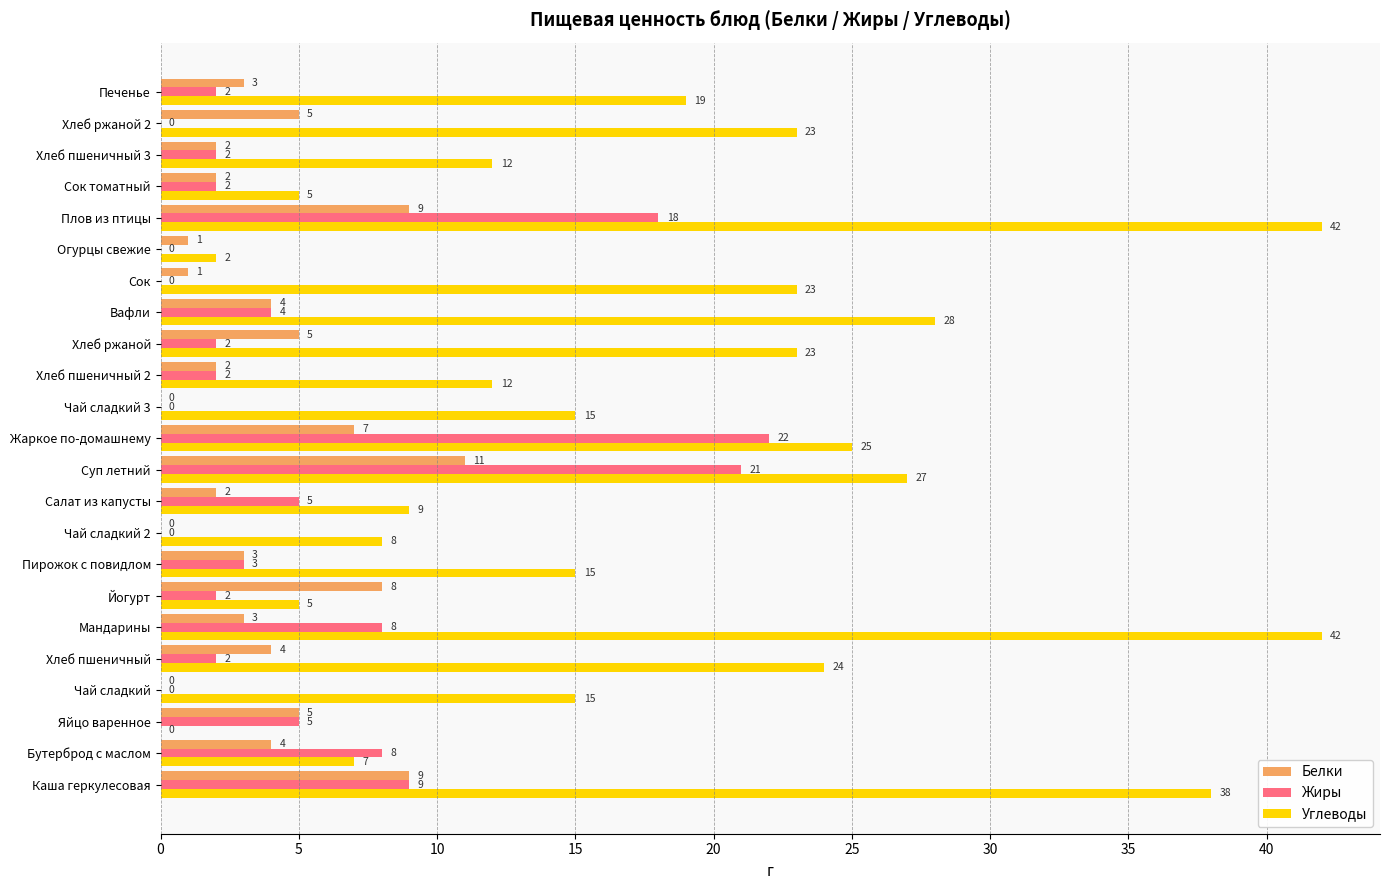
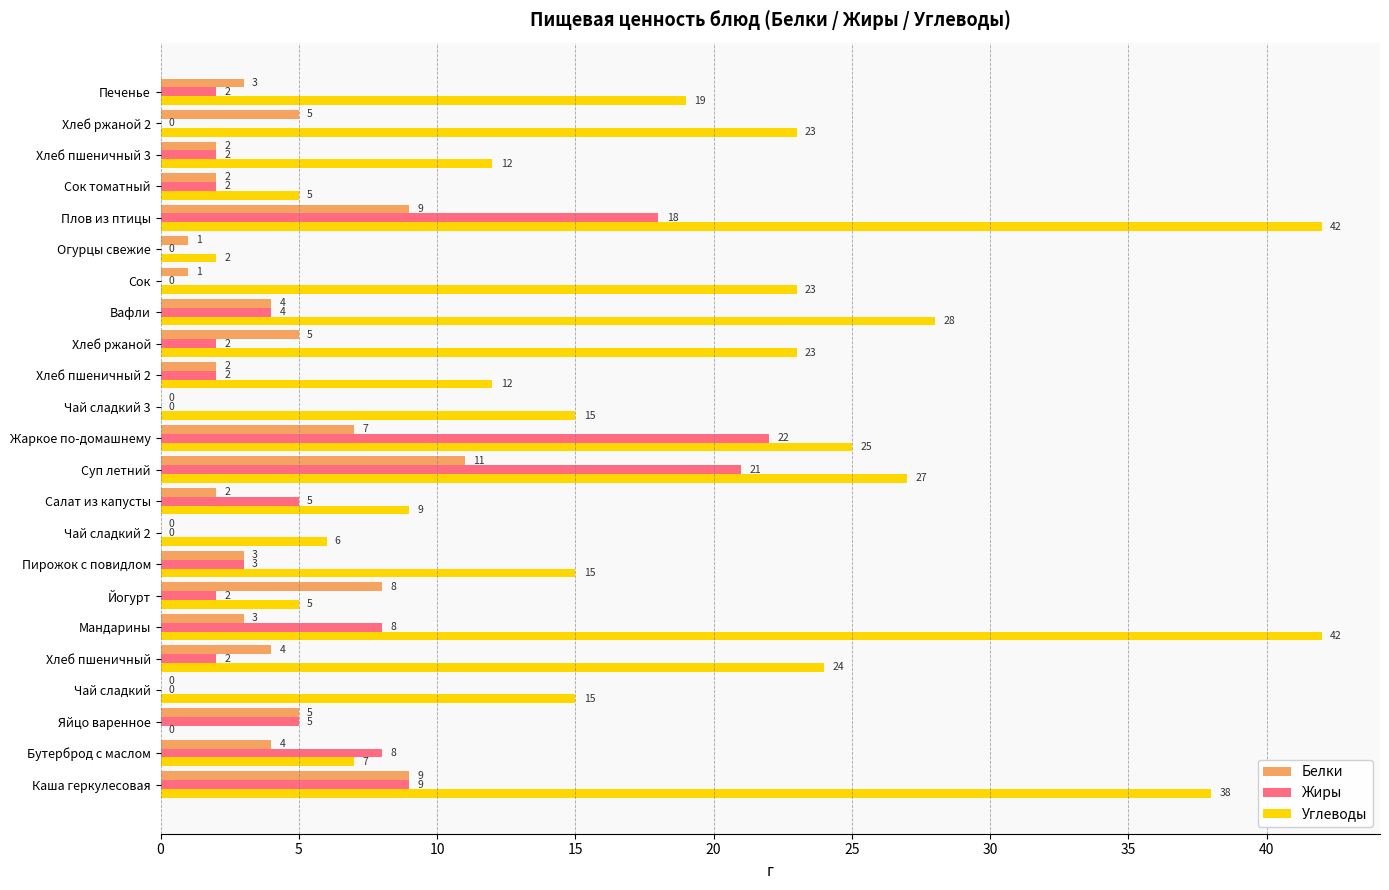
  {
    "Белки": {
      "Печенье": 3,
      "Хлеб ржаной 2": 5,
      "Хлеб пшеничный 3": 2,
      "Сок томатный": 2,
      "Плов из птицы": 9,
      "Огурцы свежие": 1,
      "Сок": 1,
      "Вафли": 4,
      "Хлеб ржаной": 5,
      "Хлеб пшеничный 2": 2,
      "Чай сладкий 3": 0,
      "Жаркое по-домашнему": 7,
      "Суп летний": 11,
      "Салат из капусты": 2,
      "Чай сладкий 2": 0,
      "Пирожок с повидлом": 3,
      "Йогурт": 8,
      "Мандарины": 3,
      "Хлеб пшеничный": 4,
      "Чай сладкий": 0,
      "Яйцо варенное": 5,
      "Бутерброд с маслом": 4,
      "Каша геркулесовая": 9
    },
    "Жиры": {
      "Печенье": 2,
      "Хлеб ржаной 2": 0,
      "Хлеб пшеничный 3": 2,
      "Сок томатный": 2,
      "Плов из птицы": 18,
      "Огурцы свежие": 0,
      "Сок": 0,
      "Вафли": 4,
      "Хлеб ржаной": 2,
      "Хлеб пшеничный 2": 2,
      "Чай сладкий 3": 0,
      "Жаркое по-домашнему": 22,
      "Суп летний": 21,
      "Салат из капусты": 5,
      "Чай сладкий 2": 0,
      "Пирожок с повидлом": 3,
      "Йогурт": 2,
      "Мандарины": 8,
      "Хлеб пшеничный": 2,
      "Чай сладкий": 0,
      "Яйцо варенное": 5,
      "Бутерброд с маслом": 8,
      "Каша геркулесовая": 9
    },
    "Углеводы": {
      "Печенье": 19,
      "Хлеб ржаной 2": 23,
      "Хлеб пшеничный 3": 12,
      "Сок томатный": 5,
      "Плов из птицы": 42,
      "Огурцы свежие": 2,
      "Сок": 23,
      "Вафли": 28,
      "Хлеб ржаной": 23,
      "Хлеб пшеничный 2": 12,
      "Чай сладкий 3": 15,
      "Жаркое по-домашнему": 25,
      "Суп летний": 27,
      "Салат из капусты": 9,
-     "Чай сладкий 2": 8,
+     "Чай сладкий 2": 6,
      "Пирожок с повидлом": 15,
      "Йогурт": 5,
      "Мандарины": 42,
      "Хлеб пшеничный": 24,
      "Чай сладкий": 15,
      "Яйцо варенное": 0,
      "Бутерброд с маслом": 7,
      "Каша геркулесовая": 38
    }
  }
